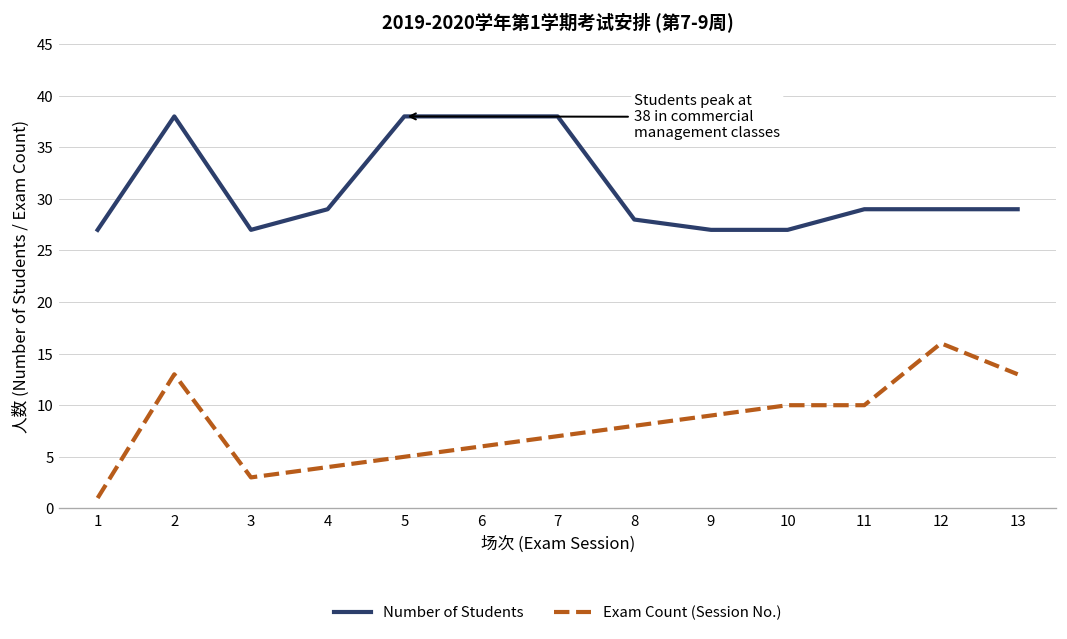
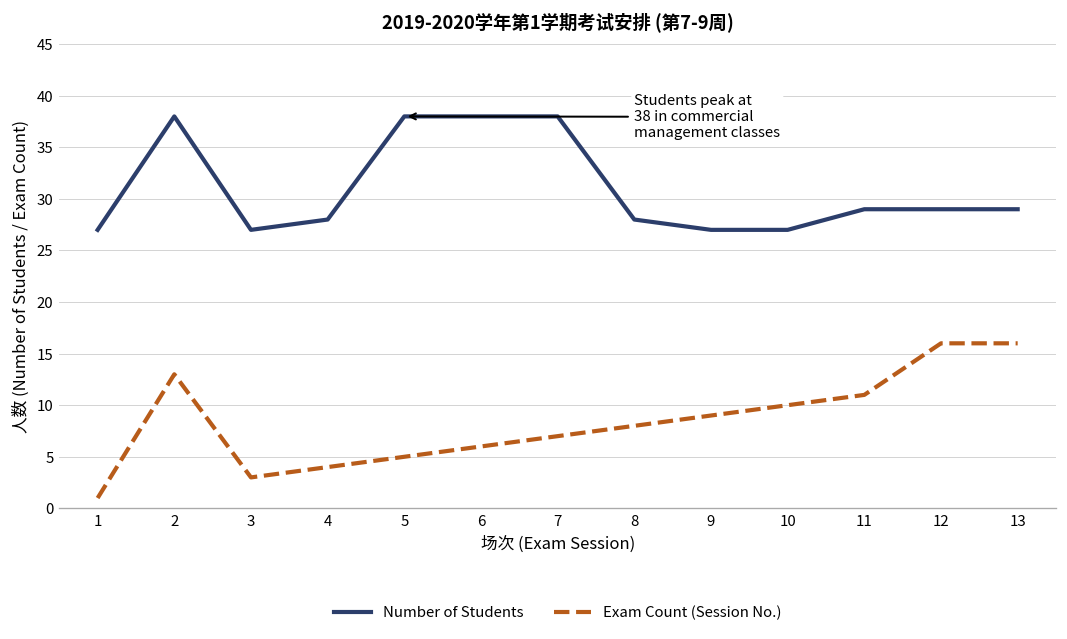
  {
    "Number of Students": {
      "1": 27,
      "2": 38,
      "3": 27,
-     "4": 29,
+     "4": 28,
      "5": 38,
      "8": 28,
      "9": 27,
      "10": 27,
      "11": 29,
      "12": 29,
      "13": 29
    },
    "Exam Count (Session No.)": {
      "1": 1,
      "2": 13,
      "3": 3,
      "4": 4,
      "5": 5,
      "6": 6,
      "7": 7,
      "8": 8,
      "9": 9,
      "10": 10,
-     "11": 10,
+     "11": 11,
      "12": 16,
-     "13": 13
+     "13": 16
    }
  }
